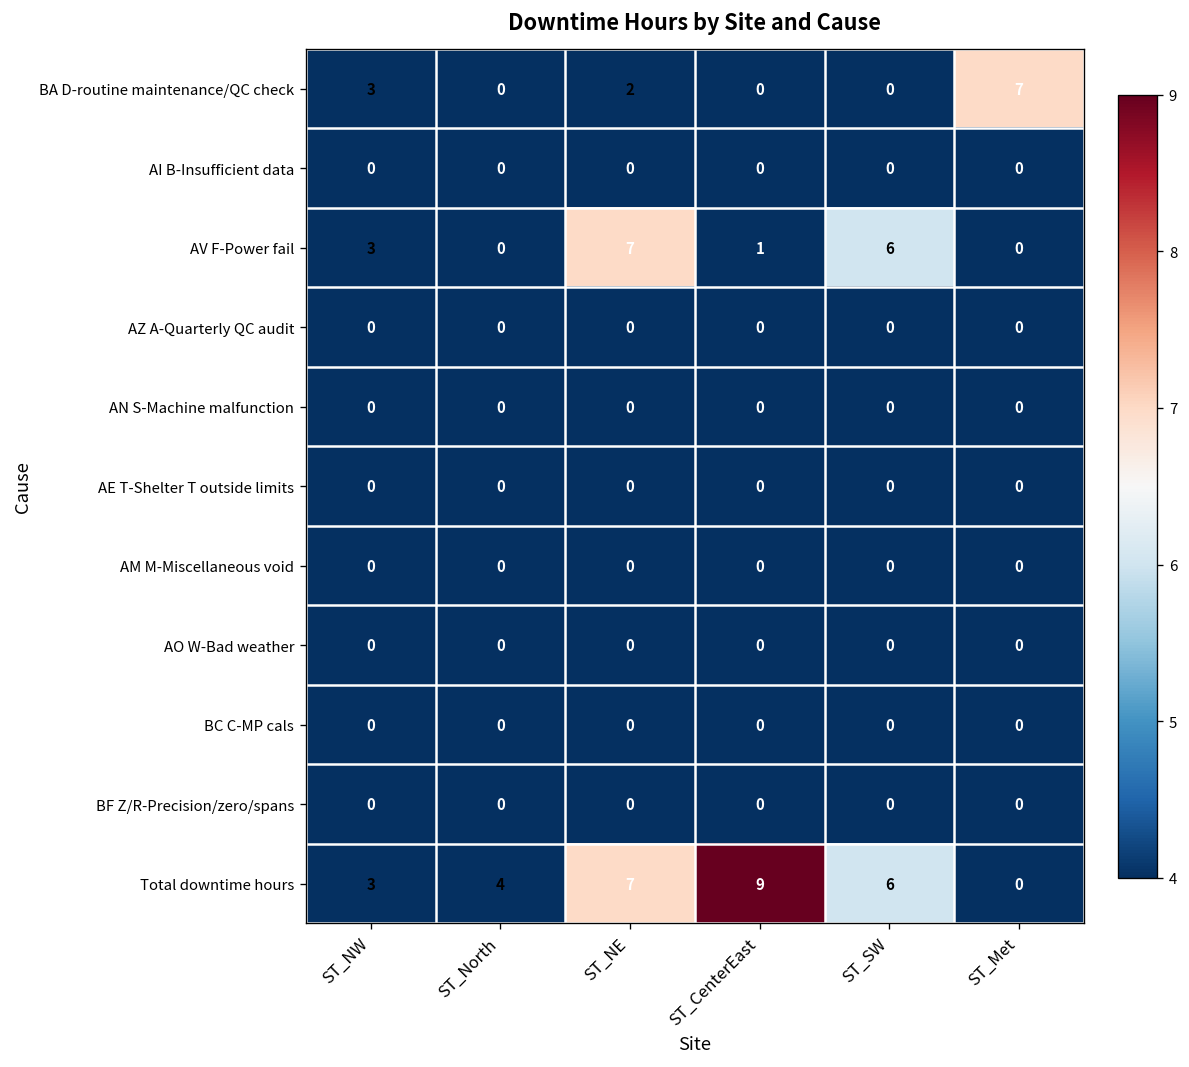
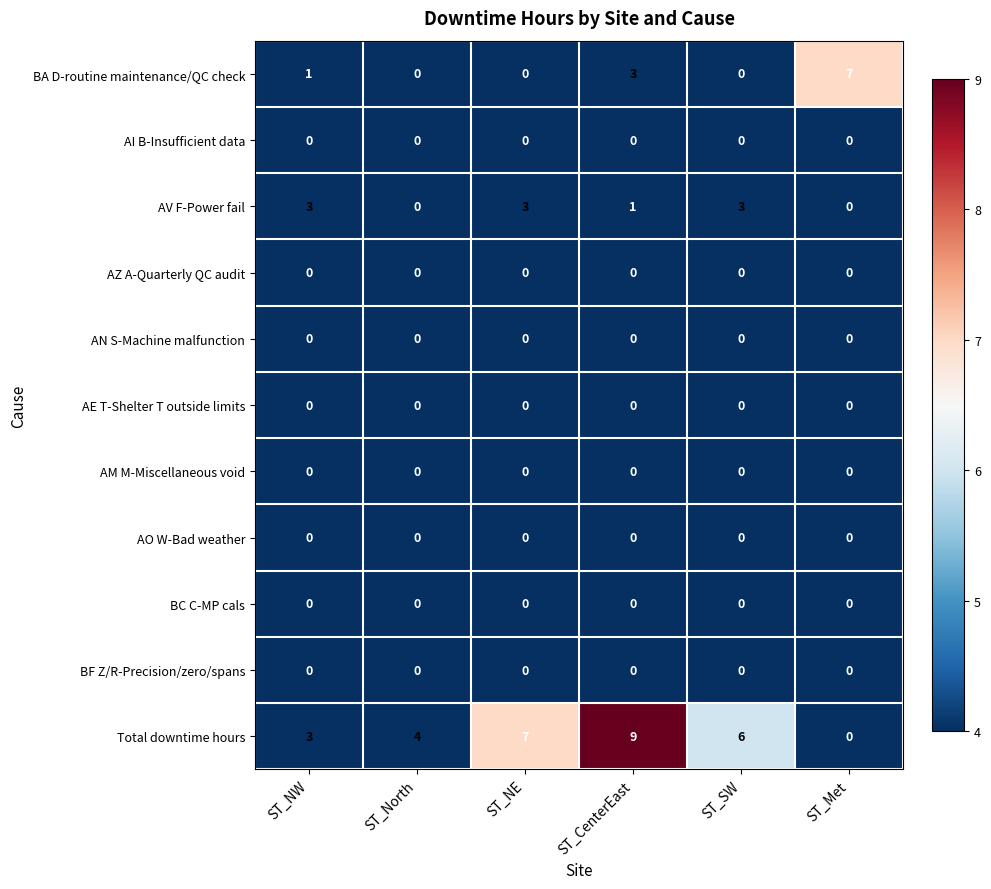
  {
    "BA D-routine maintenance/QC check": {
-     "ST_NW": 3,
+     "ST_NW": 1,
      "ST_North": 0,
-     "ST_NE": 2,
-     "ST_CenterEast": 0,
+     "ST_NE": 0,
+     "ST_CenterEast": 3,
      "ST_SW": 0,
      "ST_Met": 7
    },
    "AI B-Insufficient data": {
      "ST_NW": 0,
      "ST_North": 0,
      "ST_NE": 0,
      "ST_CenterEast": 0,
      "ST_SW": 0,
      "ST_Met": 0
    },
    "AV F-Power fail": {
      "ST_NW": 3,
      "ST_North": 0,
-     "ST_NE": 7,
+     "ST_NE": 3,
      "ST_CenterEast": 1,
-     "ST_SW": 6,
+     "ST_SW": 3,
      "ST_Met": 0
    },
    "AZ A-Quarterly QC audit": {
      "ST_NW": 0,
      "ST_North": 0,
      "ST_NE": 0,
      "ST_CenterEast": 0,
      "ST_SW": 0,
      "ST_Met": 0
    },
    "AN S-Machine malfunction": {
      "ST_NW": 0,
      "ST_North": 0,
      "ST_NE": 0,
      "ST_CenterEast": 0,
      "ST_SW": 0,
      "ST_Met": 0
    },
    "AE T-Shelter T outside limits": {
      "ST_NW": 0,
      "ST_North": 0,
      "ST_NE": 0,
      "ST_CenterEast": 0,
      "ST_SW": 0,
      "ST_Met": 0
    },
    "AM M-Miscellaneous void": {
      "ST_NW": 0,
      "ST_North": 0,
      "ST_NE": 0,
      "ST_CenterEast": 0,
      "ST_SW": 0,
      "ST_Met": 0
    },
    "AO W-Bad weather": {
      "ST_NW": 0,
      "ST_North": 0,
      "ST_NE": 0,
      "ST_CenterEast": 0,
      "ST_SW": 0,
      "ST_Met": 0
    },
    "BC C-MP cals": {
      "ST_NW": 0,
      "ST_North": 0,
      "ST_NE": 0,
      "ST_CenterEast": 0,
      "ST_SW": 0,
      "ST_Met": 0
    },
    "BF Z/R-Precision/zero/spans": {
      "ST_NW": 0,
      "ST_North": 0,
      "ST_NE": 0,
      "ST_CenterEast": 0,
      "ST_SW": 0,
      "ST_Met": 0
    },
    "Total downtime hours": {
      "ST_NW": 3,
      "ST_North": 4,
      "ST_NE": 7,
      "ST_CenterEast": 9,
      "ST_SW": 6,
      "ST_Met": 0
    }
  }
